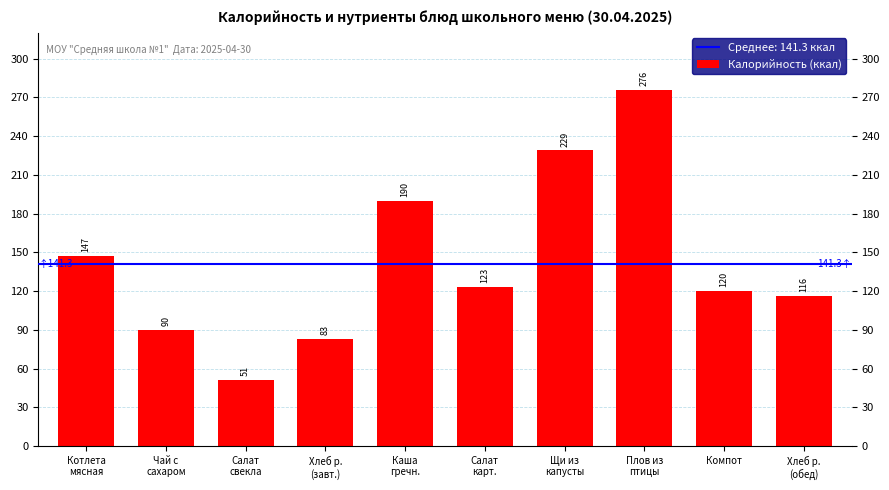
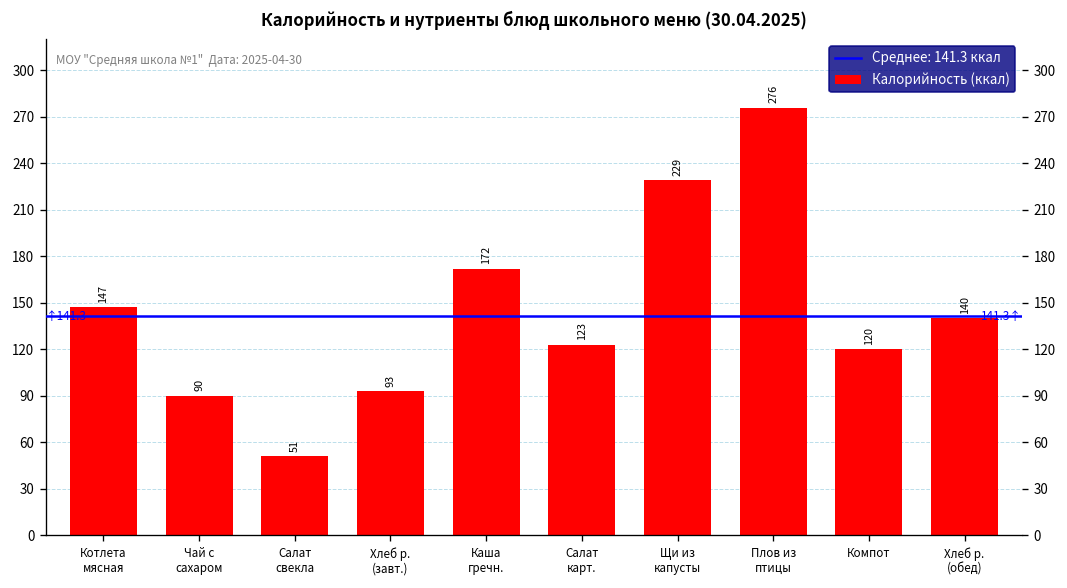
  {
    "Котлета мясная": 147,
    "Чай с сахаром": 90,
    "Салат свекла": 51,
-   "Хлеб р. (завт.)": 83,
-   "Каша гречн.": 190,
+   "Хлеб р. (завт.)": 93,
+   "Каша гречн.": 172,
    "Салат карт.": 123,
    "Щи из капусты": 229,
    "Плов из птицы": 276,
    "Компот": 120,
-   "Хлеб р. (обед)": 116
+   "Хлеб р. (обед)": 140
  }
